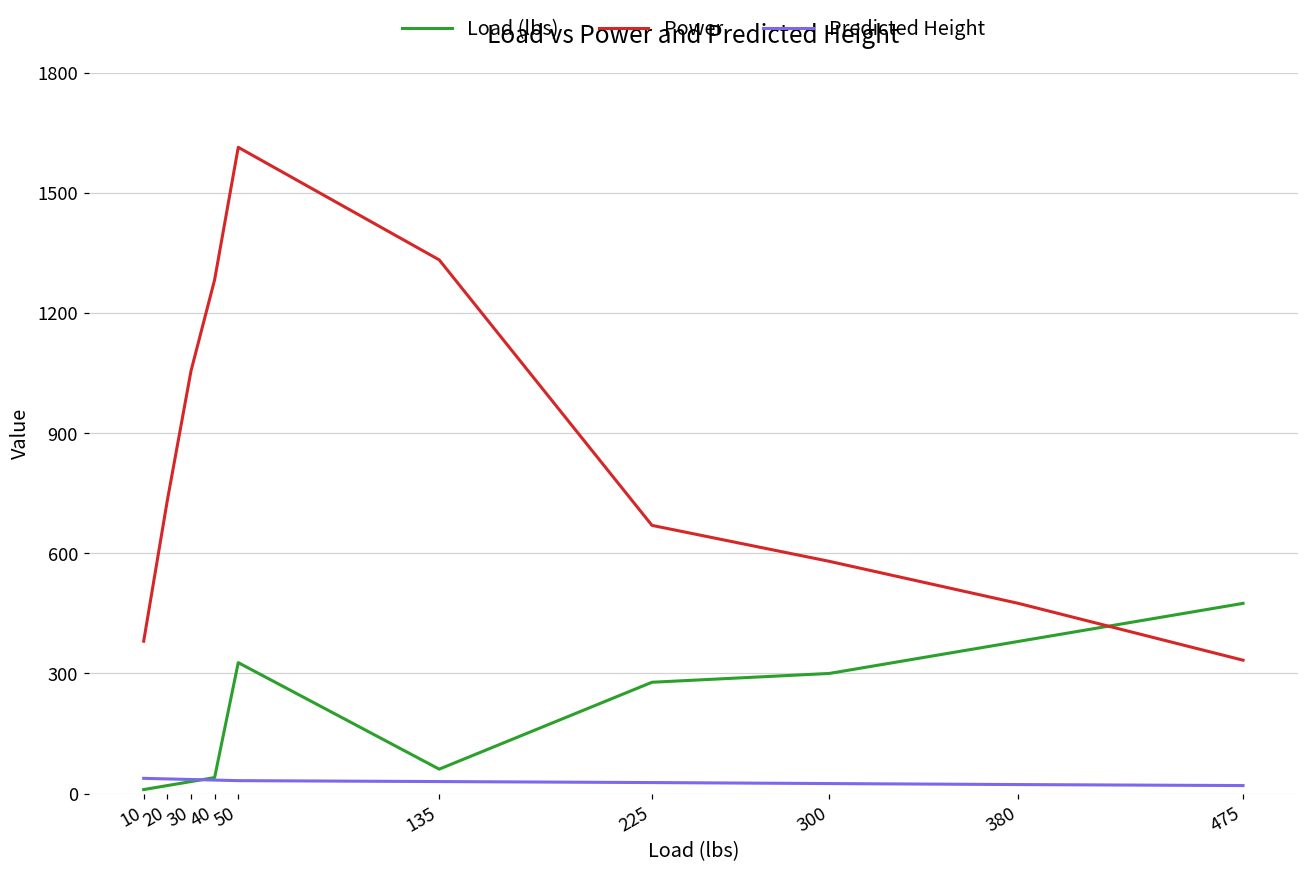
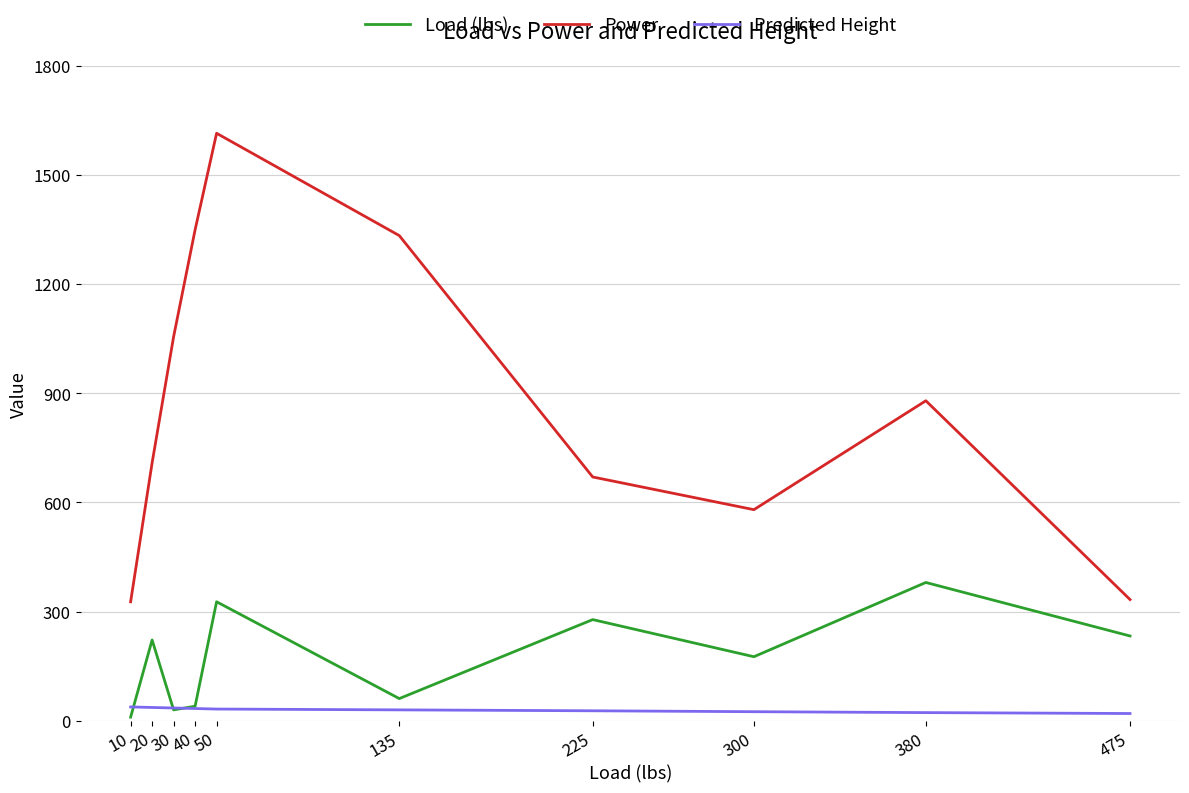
  {
    "Load (lbs)": {
      "10": 10,
-     "20": 20,
+     "20": 220,
      "50": 330,
      "135": 60,
      "225": 280,
-     "300": 300,
+     "300": 180,
      "380": 380,
-     "475": 480
+     "475": 230
    },
    "Power": {
-     "10": 380,
-     "20": 730,
+     "10": 330,
+     "20": 710,
      "30": 1060,
-     "40": 1280,
+     "40": 1350,
      "50": 1610,
      "135": 1330,
      "225": 670,
      "300": 580,
-     "380": 480,
+     "380": 880,
      "475": 330
    },
    "Predicted Height": {
      "10": 40,
      "20": 40,
      "50": 30,
      "135": 30,
      "225": 30,
      "300": 30,
      "380": 20,
      "475": 20
    }
  }
